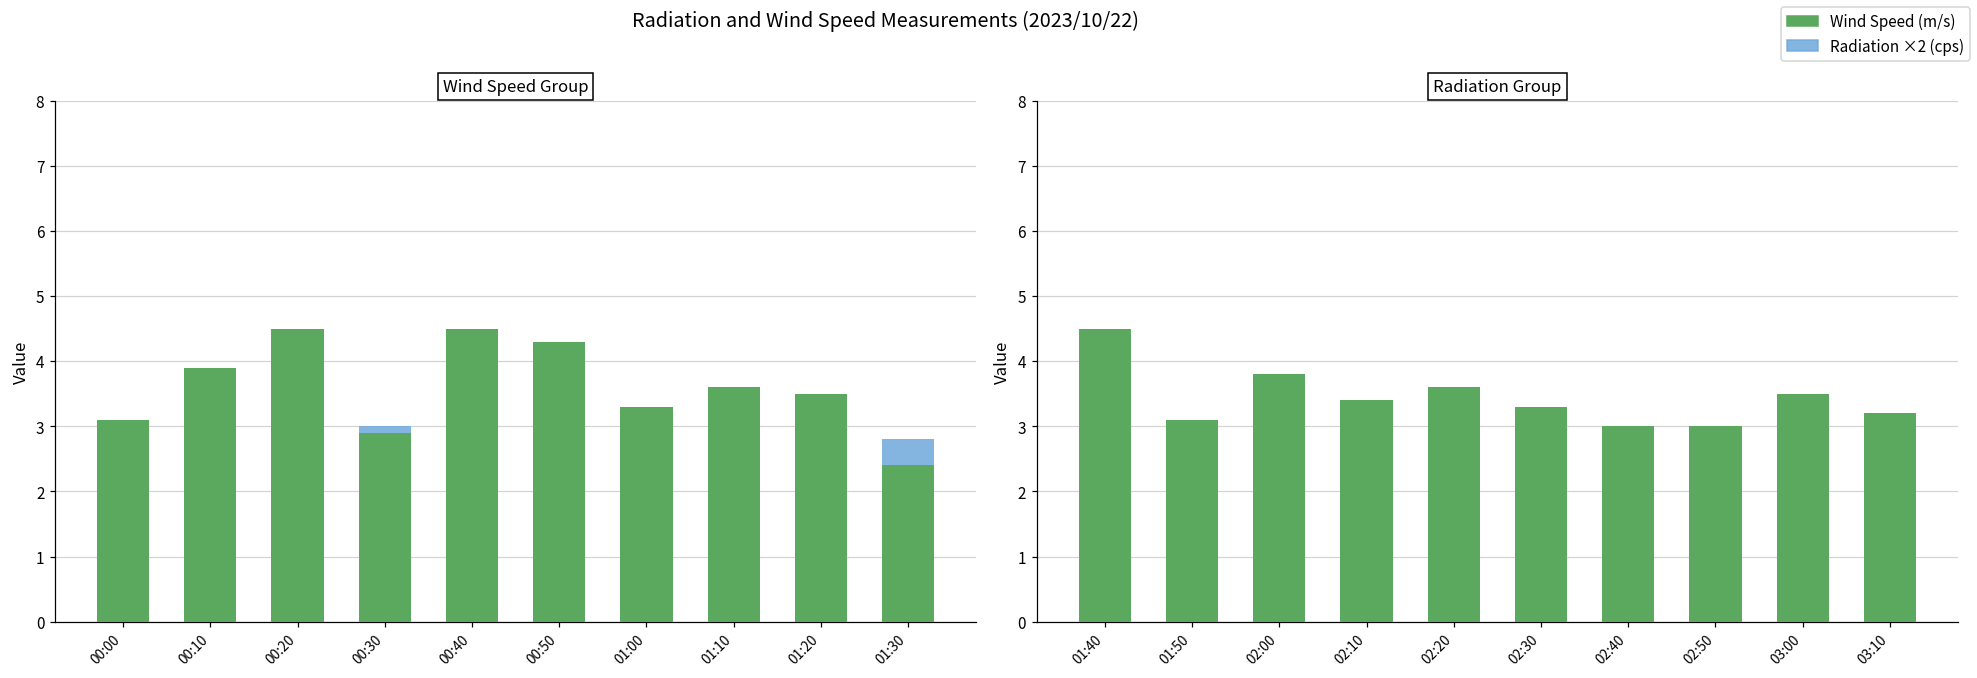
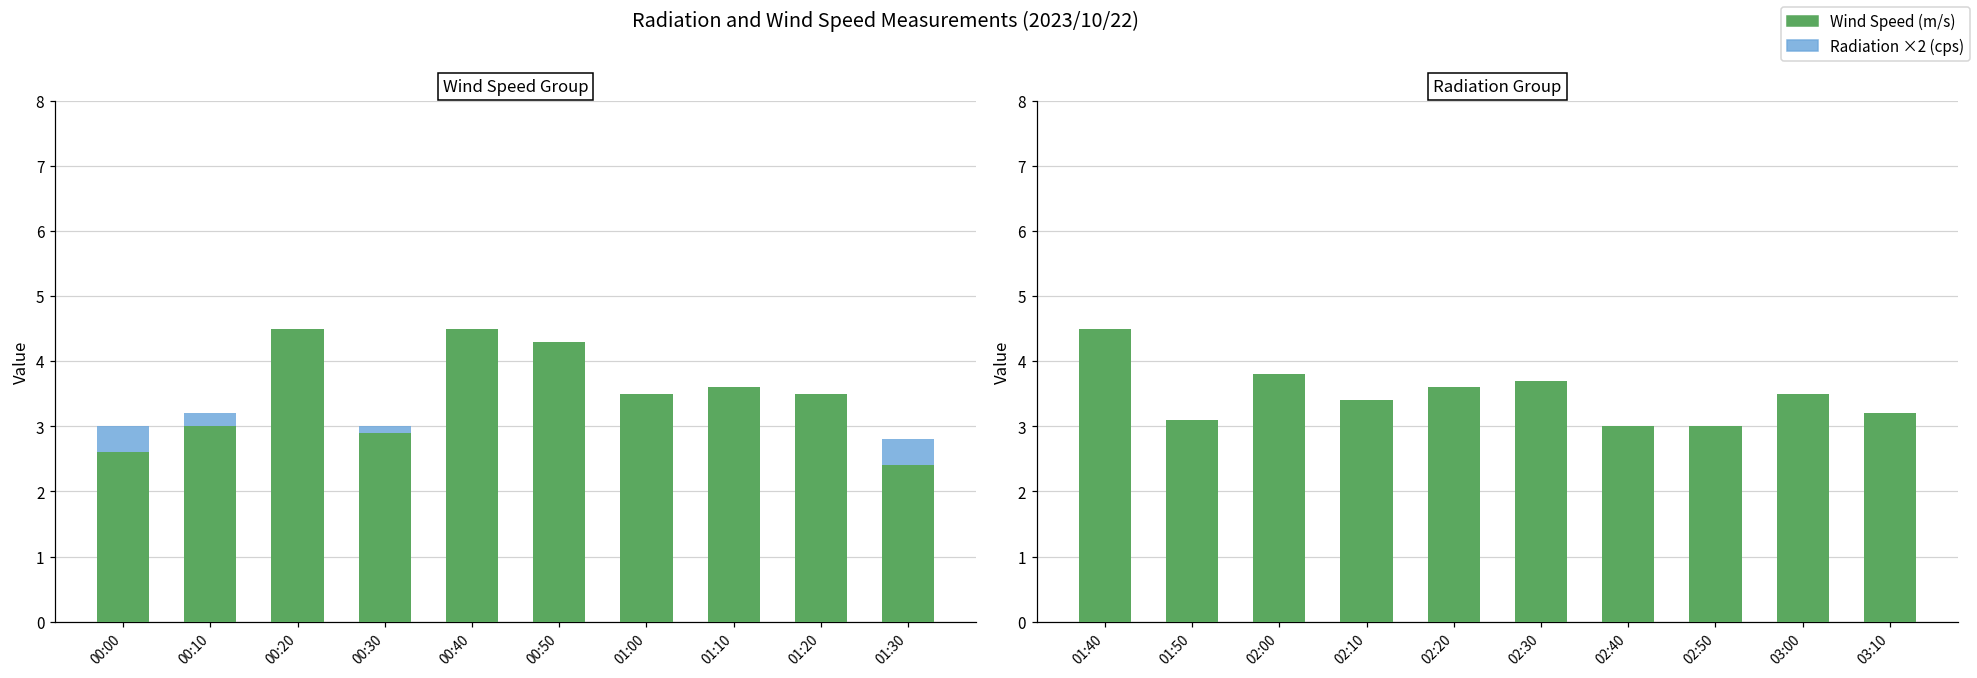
  {
    "Wind Speed Group": {
      "Wind Speed (m/s)": {
-       "00:00": 3.1,
-       "00:10": 3.9,
+       "00:00": 2.6,
+       "00:10": 3.0,
        "00:20": 4.5,
        "00:40": 4.5,
        "00:50": 4.3,
-       "01:00": 3.3,
+       "01:00": 3.5,
        "01:10": 3.6,
        "01:20": 3.5
      },
      "Radiation ×2 (cps)": {
        "00:30": 3.0,
        "01:30": 2.8
      }
    },
    "Radiation Group": {
      "Wind Speed (m/s)": {
        "01:40": 4.5,
        "01:50": 3.1,
        "02:00": 3.8,
        "02:10": 3.4,
        "02:20": 3.6,
-       "02:30": 3.3,
+       "02:30": 3.7,
        "02:40": 3.0,
        "02:50": 3.0,
        "03:00": 3.5,
        "03:10": 3.2
      },
      "Radiation ×2 (cps)": {
        "02:40": 3.0,
        "02:50": 3.0
      }
    }
  }
